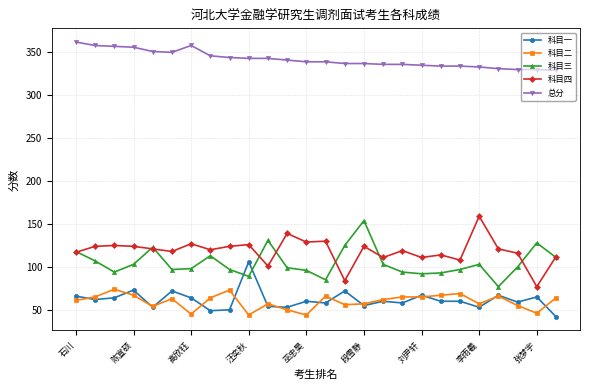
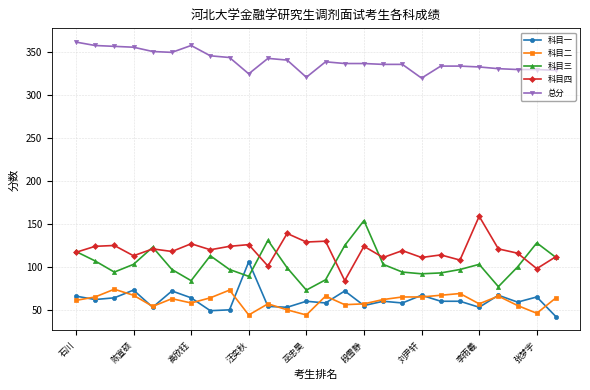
  {
    "科目一": {
      "石川": 70,
      "陈宣硕": 70,
      "高欣钰": 60,
      "汪奕秋": 110,
      "巫忠昊": 60,
      "李雨羲": 50,
      "张梦宇": 70
    },
    "科目二": {
      "石川": 60,
      "陈宣硕": 70,
-     "高欣钰": 50,
+     "高欣钰": 60,
      "汪奕秋": 40,
      "巫忠昊": 40,
      "李雨羲": 60,
      "张梦宇": 50
    },
    "科目三": {
      "陈宣硕": 100,
-     "高欣钰": 100,
+     "高欣钰": 80,
      "汪奕秋": 90,
-     "巫忠昊": 100,
+     "巫忠昊": 70,
      "段雪静": 150,
      "刘尹轩": 90,
      "李雨羲": 100,
      "张梦宇": 130
    },
    "科目四": {
-     "陈宣硕": 120,
+     "陈宣硕": 110,
      "高欣钰": 130,
      "汪奕秋": 130,
      "巫忠昊": 130,
      "段雪静": 120,
      "刘尹轩": 110,
      "李雨羲": 160,
-     "张梦宇": 80
+     "张梦宇": 100
    },
    "总分": {
      "石川": 360,
      "陈宣硕": 360,
      "高欣钰": 360,
-     "汪奕秋": 340,
-     "巫忠昊": 340,
+     "汪奕秋": 330,
+     "巫忠昊": 320,
      "段雪静": 340,
-     "刘尹轩": 340,
+     "刘尹轩": 320,
      "李雨羲": 330
    }
  }
